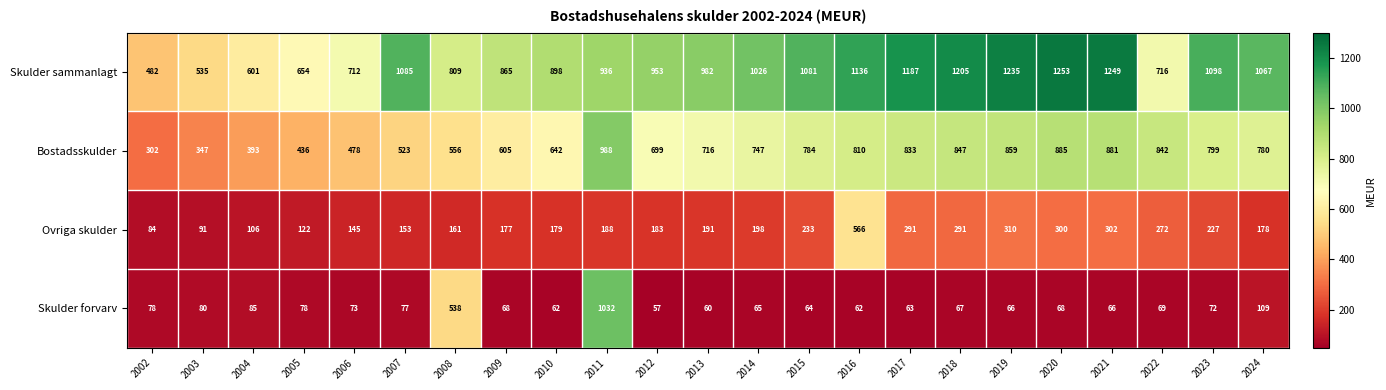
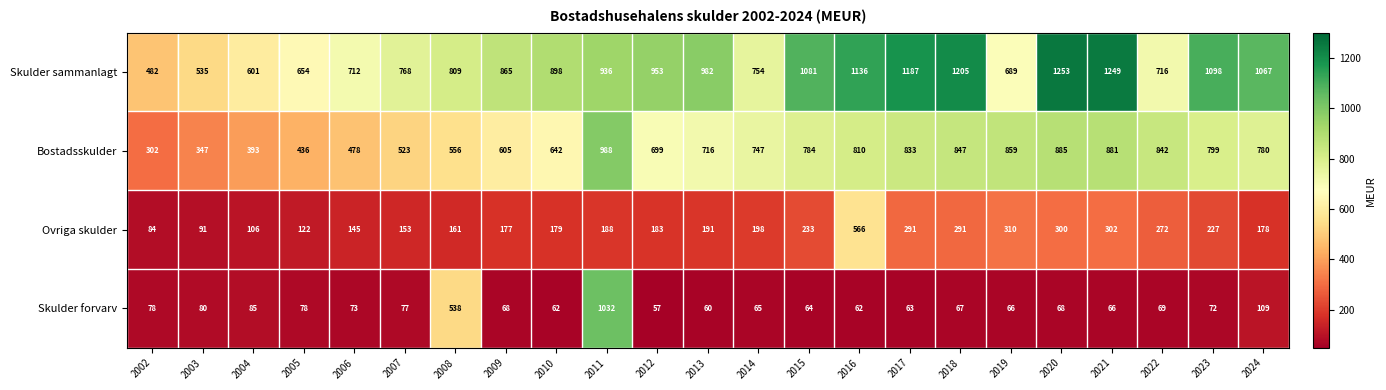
  {
    "Skulder sammanlagt": {
      "2002": 482,
      "2003": 535,
      "2004": 601,
      "2005": 654,
      "2006": 712,
-     "2007": 1085,
+     "2007": 768,
      "2008": 809,
      "2009": 865,
      "2010": 898,
      "2011": 936,
      "2012": 953,
      "2013": 982,
-     "2014": 1026,
+     "2014": 754,
      "2015": 1081,
      "2016": 1136,
      "2017": 1187,
      "2018": 1205,
-     "2019": 1235,
+     "2019": 689,
      "2020": 1253,
      "2021": 1249,
      "2022": 716,
      "2023": 1098,
      "2024": 1067
    },
    "Bostadsskulder": {
      "2002": 302,
      "2003": 347,
      "2004": 393,
      "2005": 436,
      "2006": 478,
      "2007": 523,
      "2008": 556,
      "2009": 605,
      "2010": 642,
      "2011": 988,
      "2012": 699,
      "2013": 716,
      "2014": 747,
      "2015": 784,
      "2016": 810,
      "2017": 833,
      "2018": 847,
      "2019": 859,
      "2020": 885,
      "2021": 881,
      "2022": 842,
      "2023": 799,
      "2024": 780
    },
    "Ovriga skulder": {
      "2002": 84,
      "2003": 91,
      "2004": 106,
      "2005": 122,
      "2006": 145,
      "2007": 153,
      "2008": 161,
      "2009": 177,
      "2010": 179,
      "2011": 188,
      "2012": 183,
      "2013": 191,
      "2014": 198,
      "2015": 233,
      "2016": 566,
      "2017": 291,
      "2018": 291,
      "2019": 310,
      "2020": 300,
      "2021": 302,
      "2022": 272,
      "2023": 227,
      "2024": 178
    },
    "Skulder forvarv": {
      "2002": 78,
      "2003": 80,
      "2004": 85,
      "2005": 78,
      "2006": 73,
      "2007": 77,
      "2008": 538,
      "2009": 68,
      "2010": 62,
      "2011": 1032,
      "2012": 57,
      "2013": 60,
      "2014": 65,
      "2015": 64,
      "2016": 62,
      "2017": 63,
      "2018": 67,
      "2019": 66,
      "2020": 68,
      "2021": 66,
      "2022": 69,
      "2023": 72,
      "2024": 109
    }
  }
